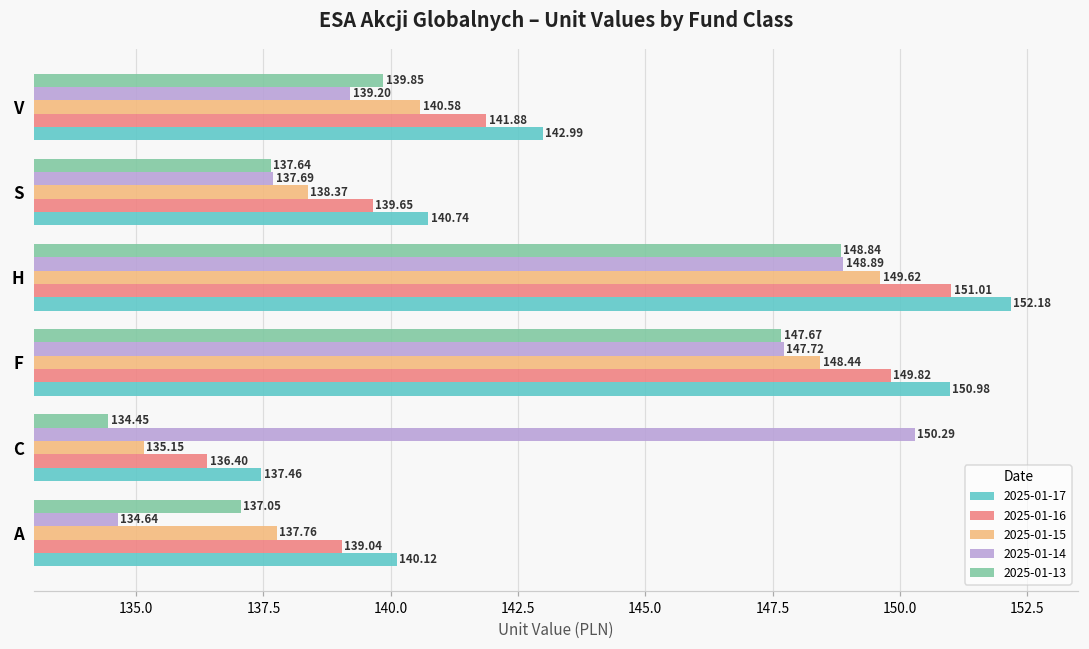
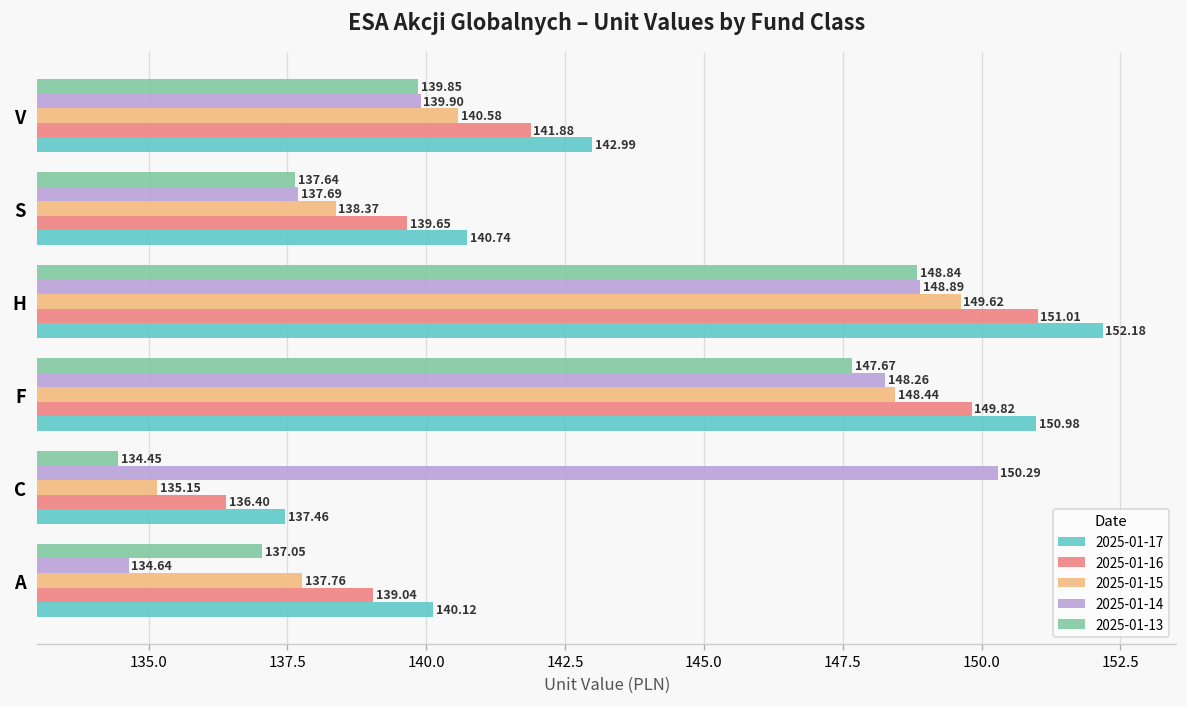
  {
    "2025-01-14": {
-     "V": 139.20,
+     "V": 139.90,
      "S": 137.69,
      "H": 148.89,
-     "F": 147.72,
+     "F": 148.26,
      "C": 150.29,
      "A": 134.64
    }
  }
